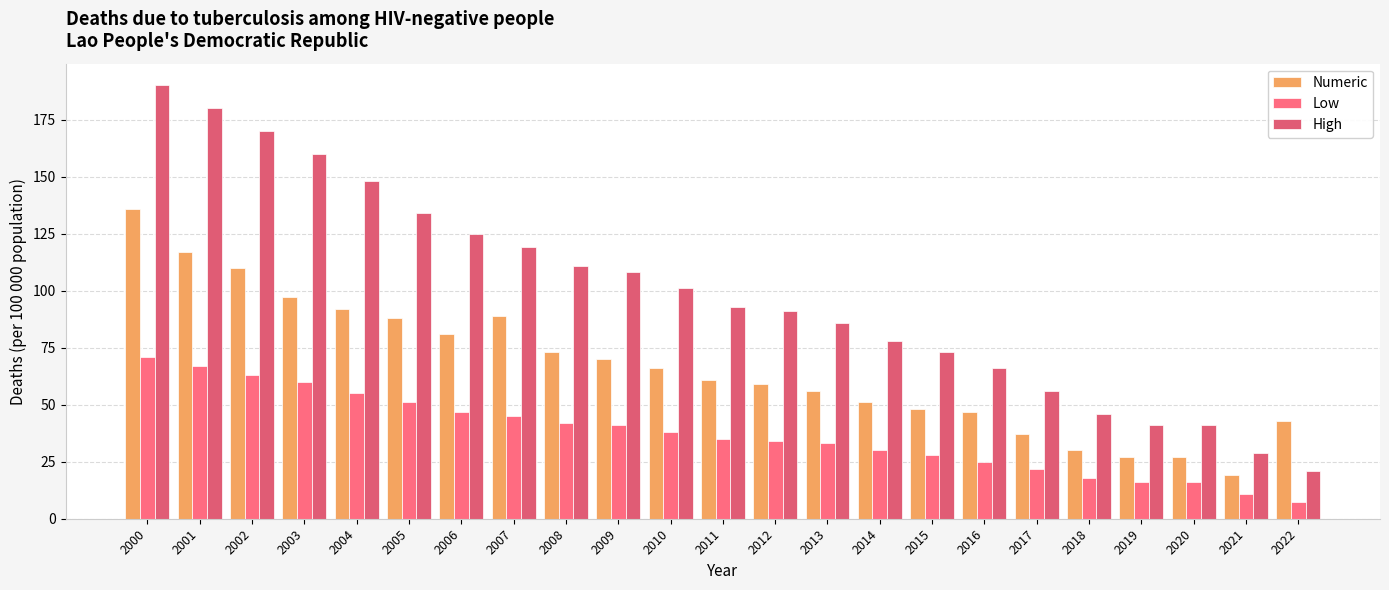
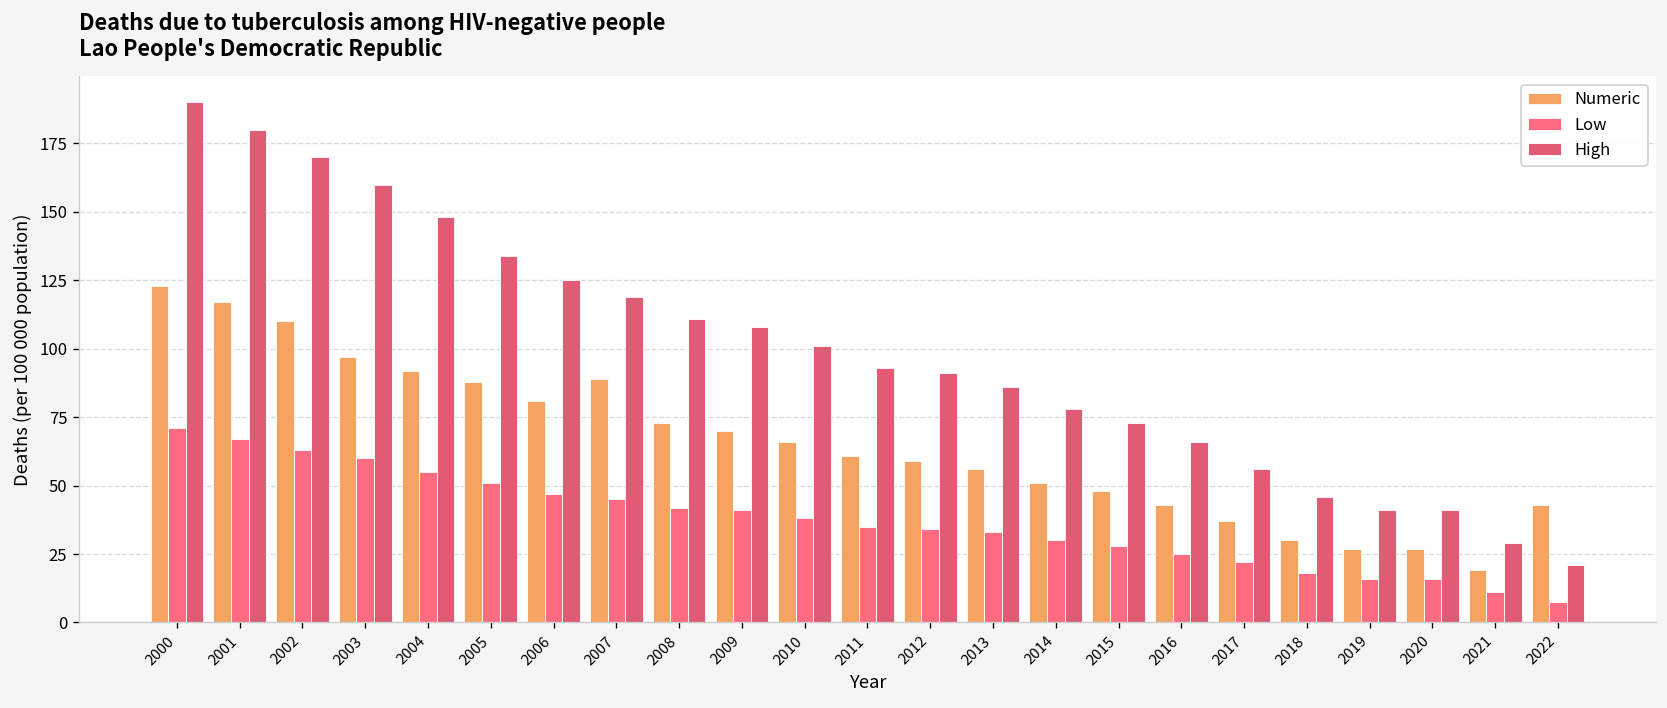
  {
    "Numeric": {
-     "2000": 136,
+     "2000": 123,
      "2001": 117,
      "2002": 110,
      "2003": 97,
      "2004": 92,
      "2005": 88,
      "2006": 81,
      "2007": 89,
      "2008": 73,
      "2009": 70,
      "2010": 66,
      "2011": 61,
      "2012": 59,
      "2013": 56,
      "2014": 51,
      "2015": 48,
-     "2016": 47,
+     "2016": 43,
      "2017": 37,
      "2018": 30,
      "2019": 27,
      "2020": 27,
      "2021": 19,
      "2022": 43
    }
  }
